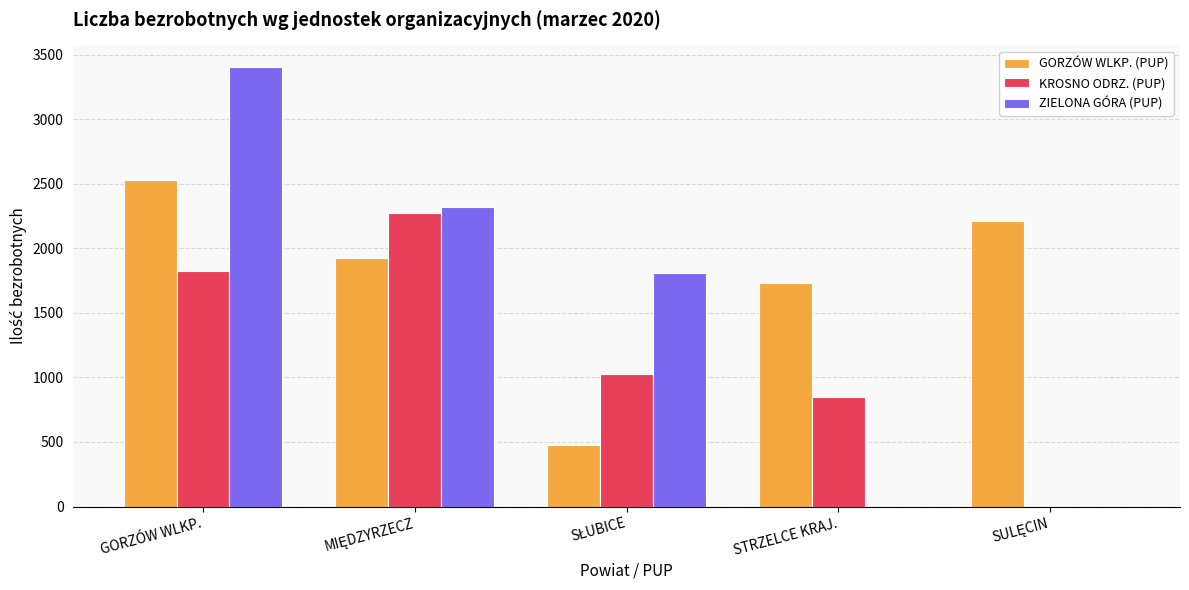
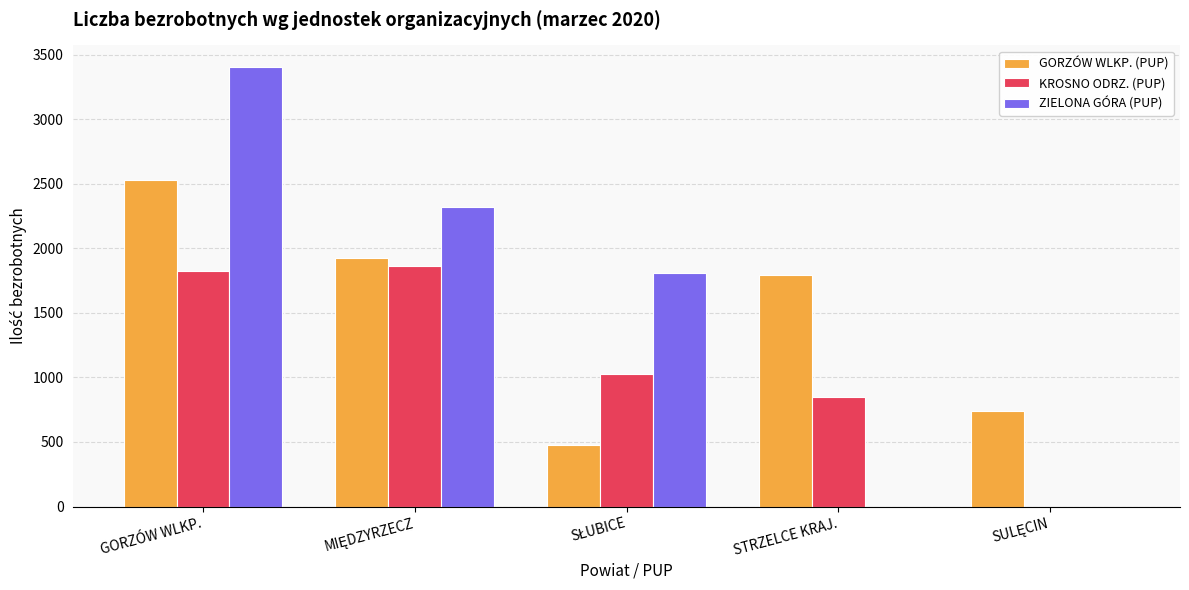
  {
    "GORZÓW WLKP. (PUP)": {
      "GORZÓW WLKP.": 2530,
      "MIĘDZYRZECZ": 1920,
      "SŁUBICE": 470,
-     "STRZELCE KRAJ.": 1730,
-     "SULĘCIN": 2210
+     "STRZELCE KRAJ.": 1800,
+     "SULĘCIN": 740
    },
    "KROSNO ODRZ. (PUP)": {
      "GORZÓW WLKP.": 1820,
-     "MIĘDZYRZECZ": 2280,
+     "MIĘDZYRZECZ": 1870,
      "SŁUBICE": 1030,
      "STRZELCE KRAJ.": 850,
      "SULĘCIN": 0
    },
    "ZIELONA GÓRA (PUP)": {
      "GORZÓW WLKP.": 3400,
      "MIĘDZYRZECZ": 2320,
      "SŁUBICE": 1810,
      "STRZELCE KRAJ.": 0,
      "SULĘCIN": 0
    }
  }
